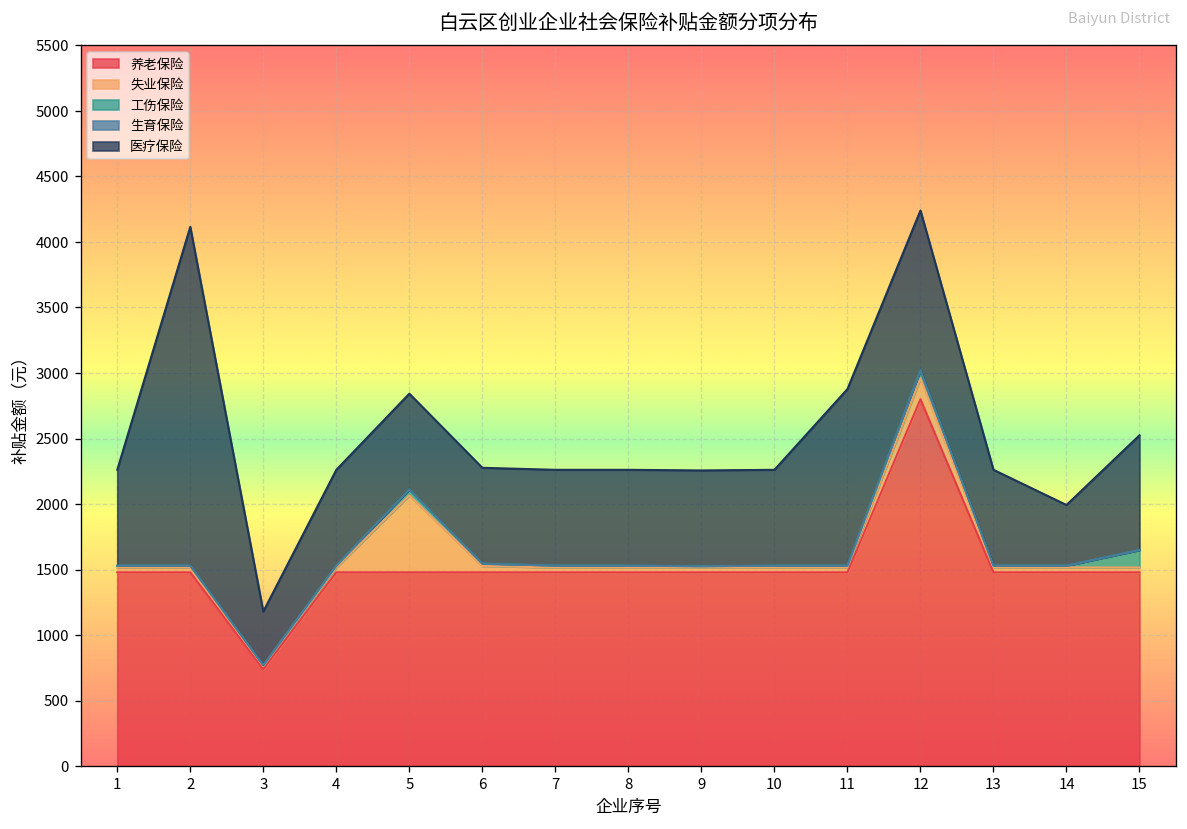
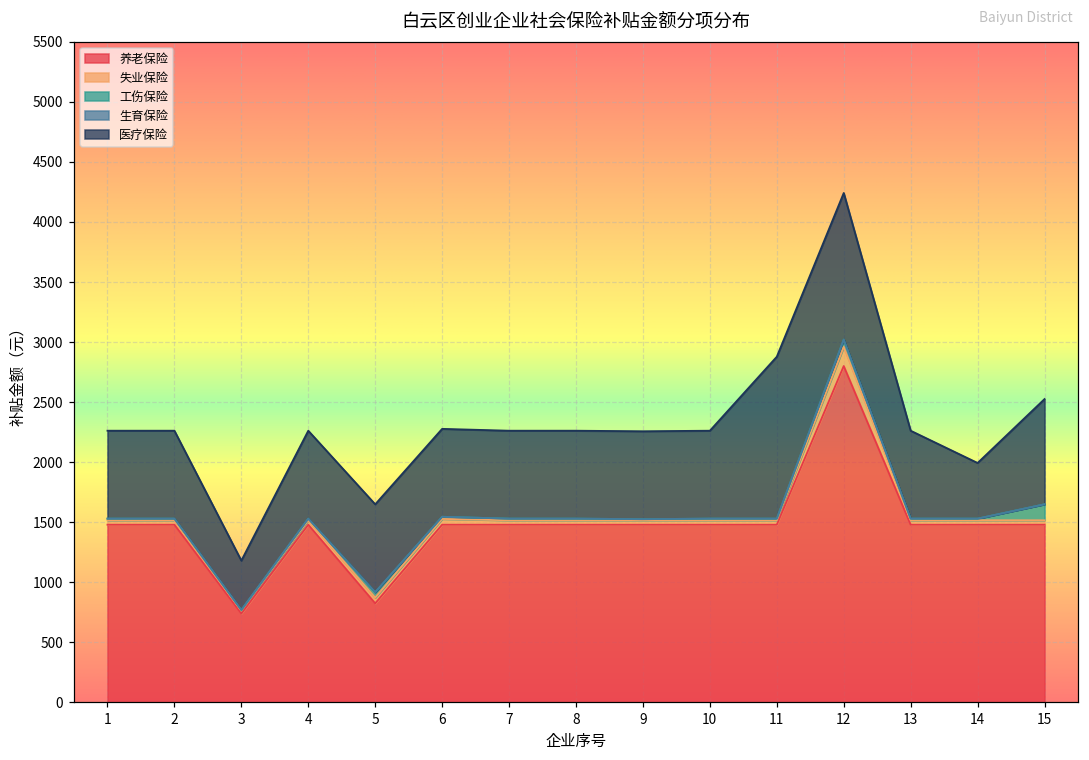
  {
    "养老保险": {
      "1": 1480,
      "2": 1480,
      "3": 740,
      "4": 1480,
-     "5": 1480,
+     "5": 820,
      "6": 1480,
      "7": 1480,
      "8": 1480,
      "9": 1480,
      "10": 1480,
      "11": 1480,
      "12": 2800,
      "13": 1480,
      "14": 1480,
      "15": 1480
    },
    "失业保险": {
-     "5": 590,
+     "5": 50,
      "12": 160,
      "15": 40
    },
    "医疗保险": {
      "1": 730,
-     "2": 2590,
+     "2": 730,
      "3": 410,
      "4": 730,
      "5": 730,
      "6": 730,
      "7": 730,
      "8": 730,
      "9": 730,
      "10": 730,
      "11": 1350,
      "12": 1220,
      "13": 730,
      "14": 460,
      "15": 880
    }
  }
